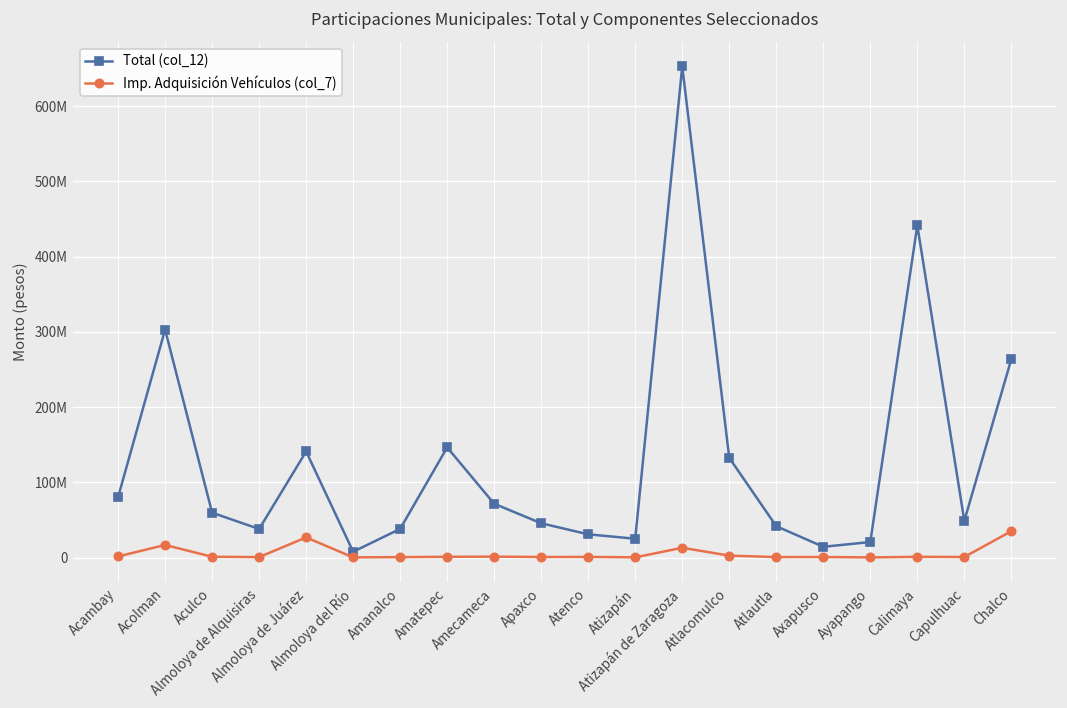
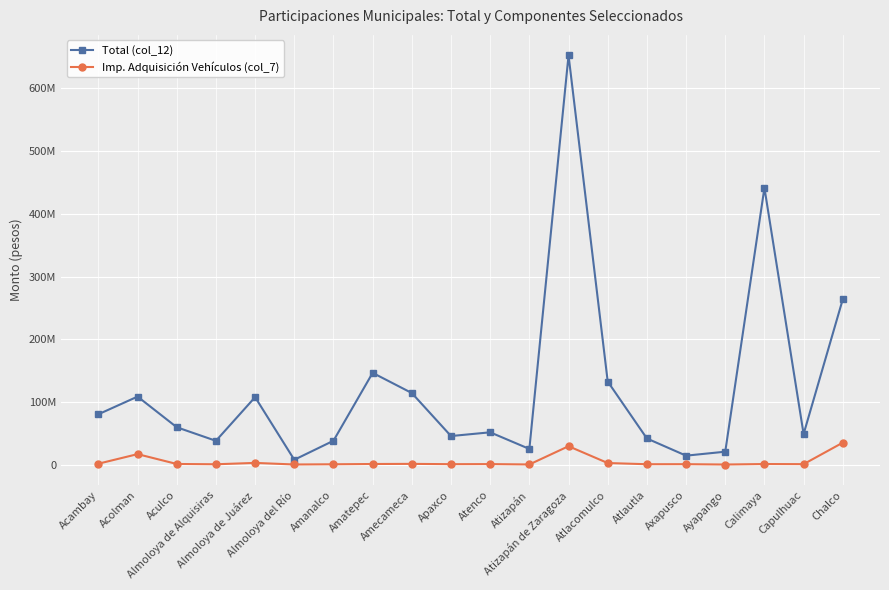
  {
    "Total (col_12)": {
      "Acambay": 80000000,
-     "Acolman": 300000000,
+     "Acolman": 110000000,
      "Aculco": 60000000,
      "Almoloya de Alquisiras": 40000000,
-     "Almoloya de Juárez": 140000000,
+     "Almoloya de Juárez": 110000000,
      "Almoloya del Río": 10000000,
      "Amanalco": 40000000,
      "Amatepec": 150000000,
-     "Amecameca": 70000000,
+     "Amecameca": 110000000,
      "Apaxco": 50000000,
-     "Atenco": 30000000,
+     "Atenco": 50000000,
      "Atizapán": 30000000,
      "Atizapán de Zaragoza": 650000000,
      "Atlacomulco": 130000000,
      "Atlautla": 40000000,
      "Axapusco": 10000000,
      "Ayapango": 20000000,
      "Calimaya": 440000000,
      "Capulhuac": 50000000,
      "Chalco": 260000000
    },
    "Imp. Adquisición Vehículos (col_7)": {
      "Acambay": 0,
      "Acolman": 20000000,
      "Aculco": 0,
      "Almoloya de Alquisiras": 0,
-     "Almoloya de Juárez": 30000000,
+     "Almoloya de Juárez": 0,
      "Almoloya del Río": 0,
      "Amanalco": 0,
      "Amatepec": 0,
      "Amecameca": 0,
      "Apaxco": 0,
      "Atenco": 0,
      "Atizapán": 0,
-     "Atizapán de Zaragoza": 10000000,
+     "Atizapán de Zaragoza": 30000000,
      "Atlacomulco": 0,
      "Atlautla": 0,
      "Axapusco": 0,
      "Ayapango": 0,
      "Calimaya": 0,
      "Capulhuac": 0,
      "Chalco": 40000000
    }
  }
